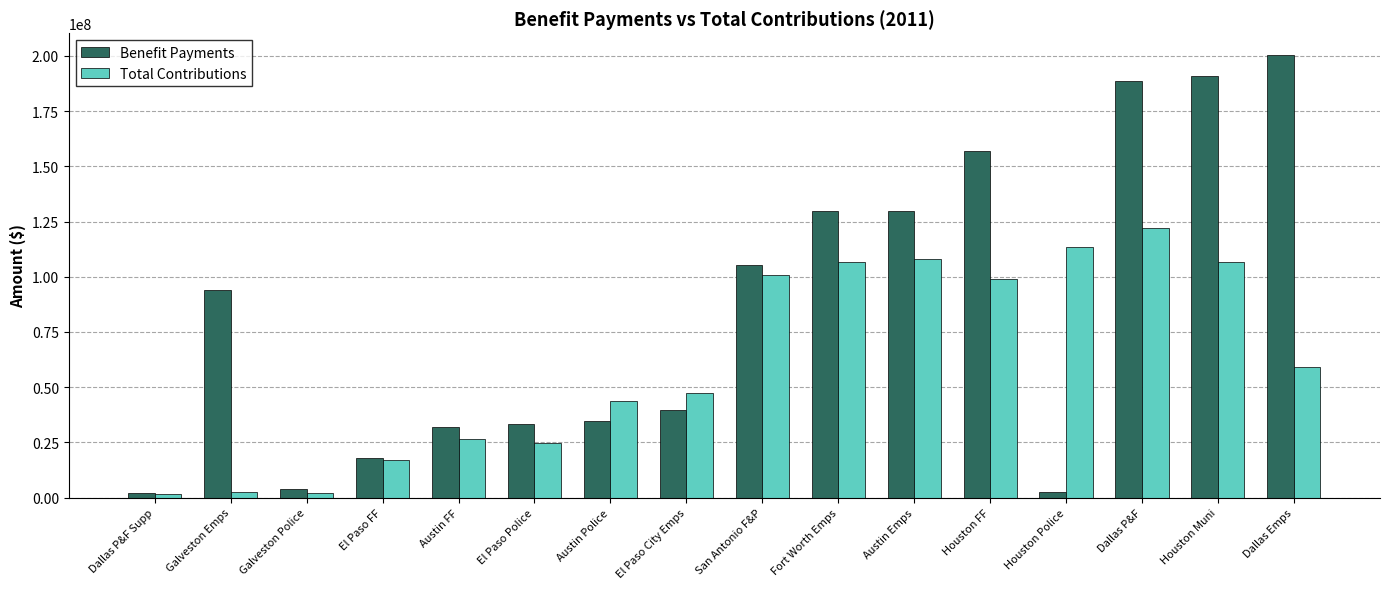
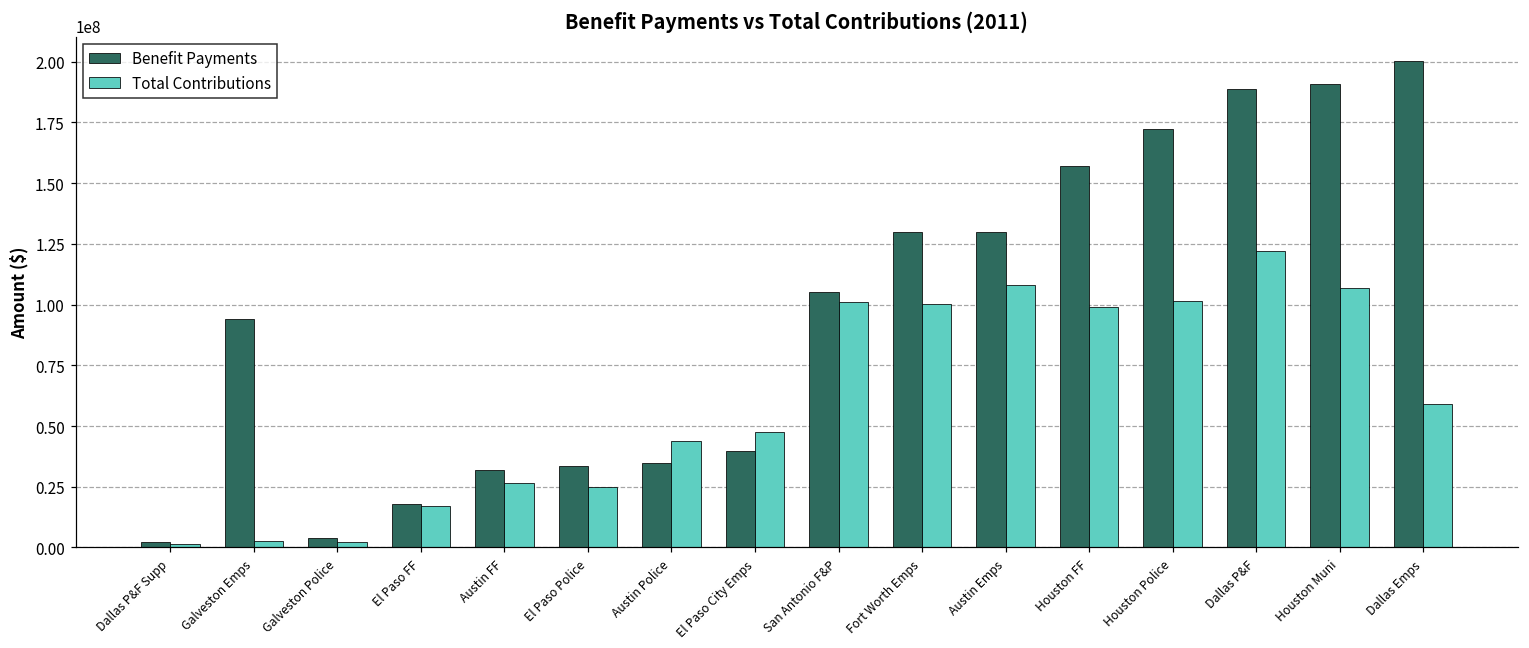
  {
    "Benefit Payments": {
      "Dallas P&F Supp": 2000000,
      "Galveston Emps": 94000000,
      "Galveston Police": 4000000,
      "El Paso FF": 18000000,
      "Austin FF": 32000000,
      "El Paso Police": 33000000,
      "Austin Police": 35000000,
      "El Paso City Emps": 40000000,
      "San Antonio F&P": 105000000,
      "Fort Worth Emps": 130000000,
      "Austin Emps": 130000000,
      "Houston FF": 157000000,
-     "Houston Police": 3000000,
+     "Houston Police": 172000000,
      "Dallas P&F": 189000000,
      "Houston Muni": 191000000,
      "Dallas Emps": 200000000
    },
    "Total Contributions": {
      "Dallas P&F Supp": 2000000,
      "Galveston Emps": 3000000,
      "Galveston Police": 2000000,
      "El Paso FF": 17000000,
      "Austin FF": 27000000,
      "El Paso Police": 25000000,
      "Austin Police": 44000000,
      "El Paso City Emps": 48000000,
      "San Antonio F&P": 101000000,
-     "Fort Worth Emps": 107000000,
+     "Fort Worth Emps": 100000000,
      "Austin Emps": 108000000,
      "Houston FF": 99000000,
-     "Houston Police": 113000000,
+     "Houston Police": 101000000,
      "Dallas P&F": 122000000,
      "Houston Muni": 107000000,
      "Dallas Emps": 59000000
    }
  }
